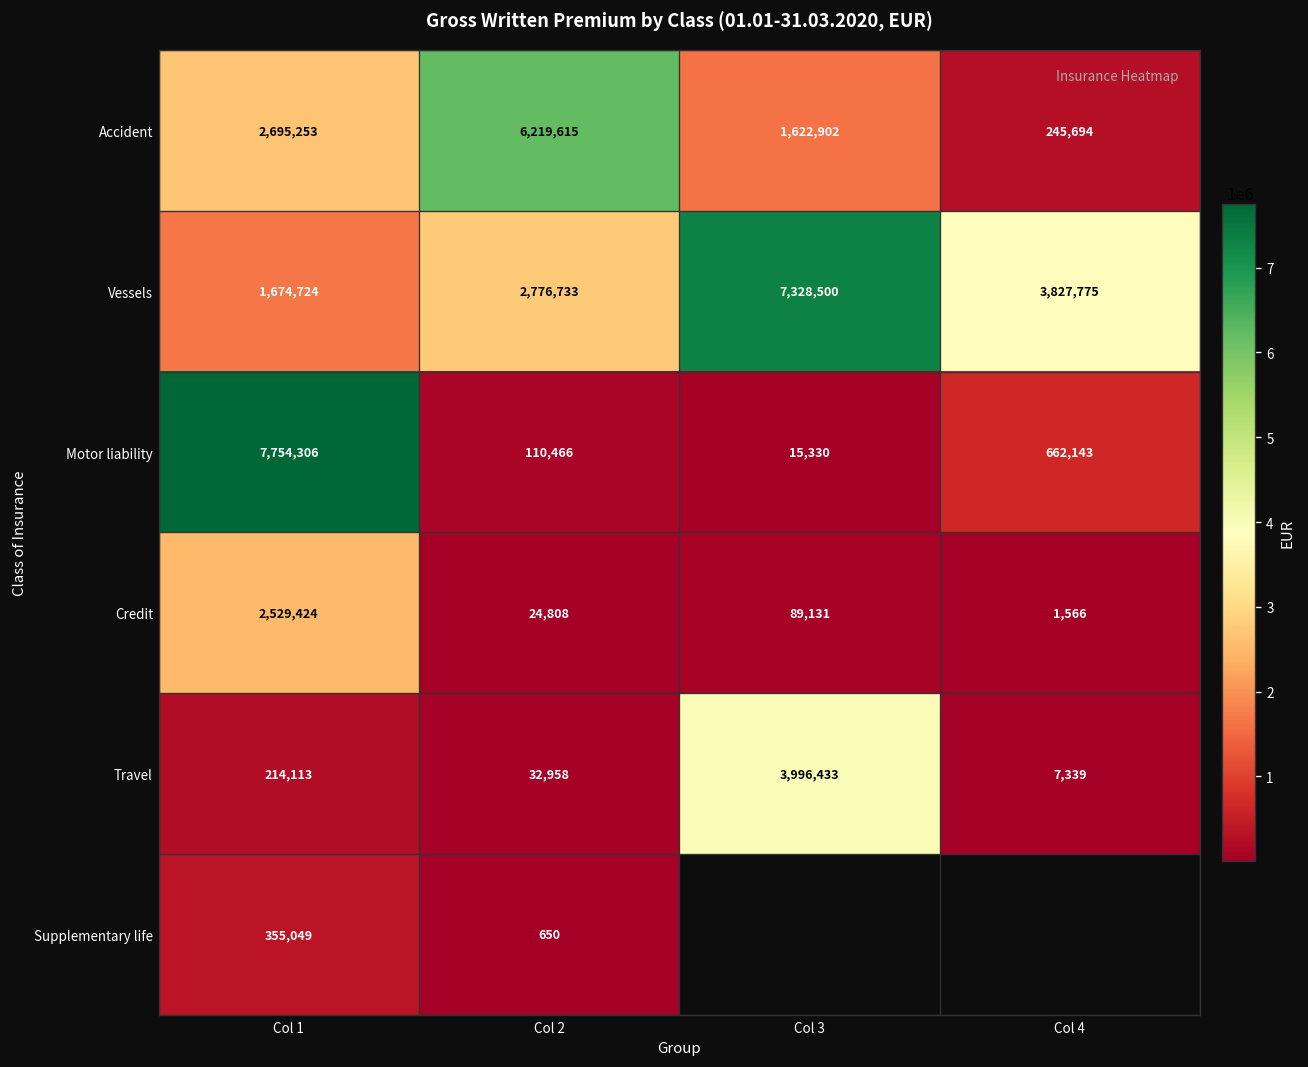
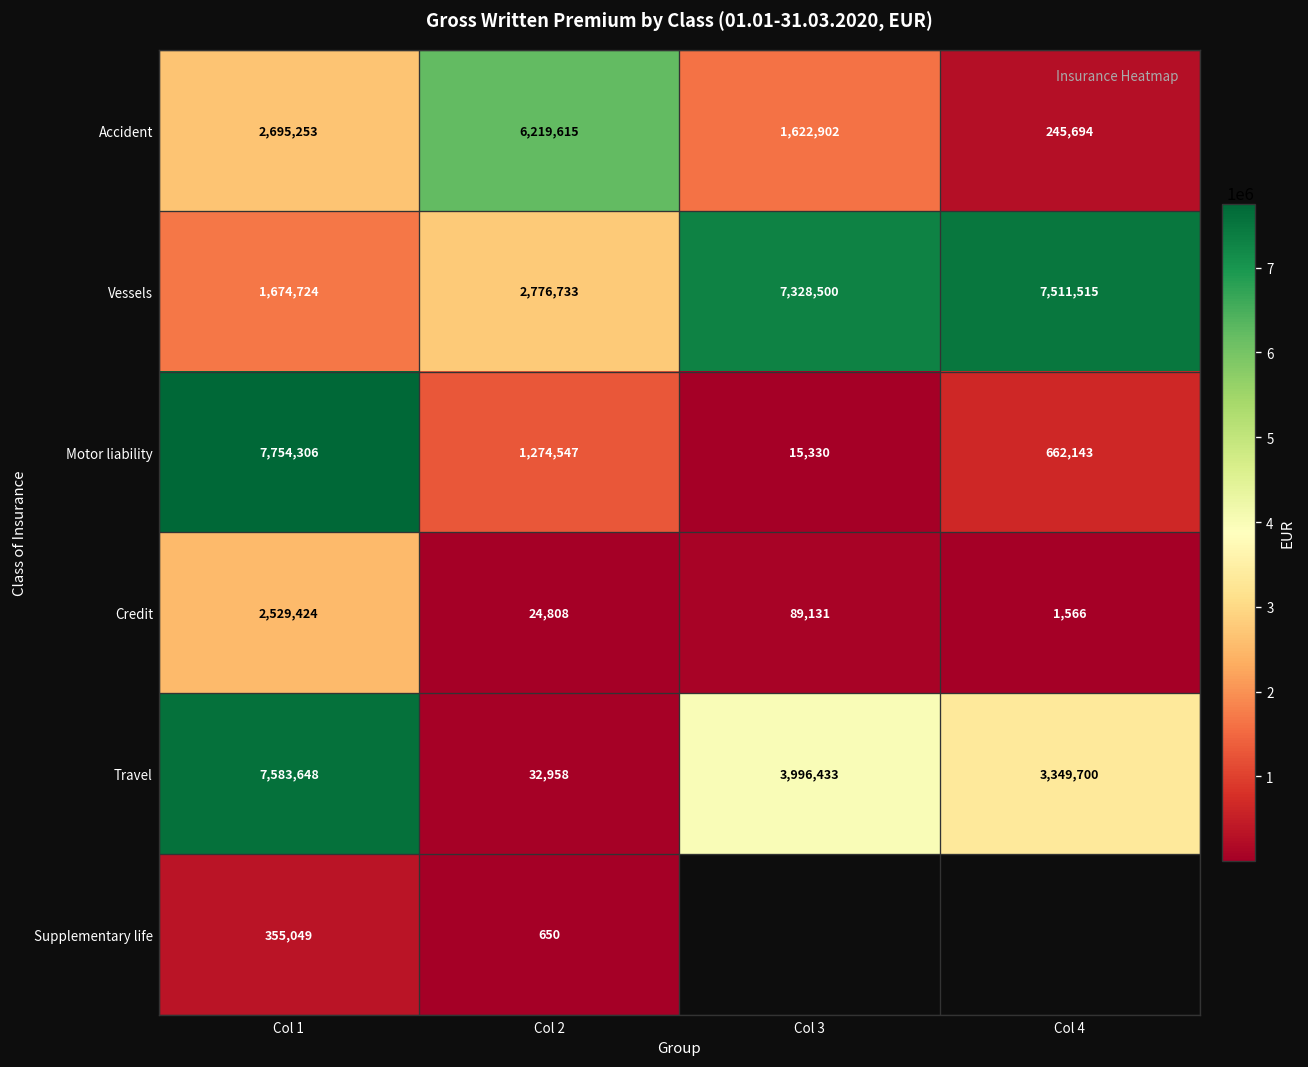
  {
    "Accident": {
      "Col 1": "2,695,253",
      "Col 2": "6,219,615",
      "Col 3": "1,622,902"
    },
    "Vessels": {
      "Col 1": "1,674,724",
      "Col 2": "2,776,733",
      "Col 3": "7,328,500",
-     "Col 4": "3,827,775"
+     "Col 4": "7,511,515"
    },
    "Motor liability": {
      "Col 1": "7,754,306",
-     "Col 2": "110,466",
+     "Col 2": "1,274,547",
      "Col 3": "15,330",
      "Col 4": "662,143"
    },
    "Credit": {
      "Col 1": "2,529,424",
      "Col 2": "24,808",
      "Col 3": "89,131",
      "Col 4": "1,566"
    },
    "Travel": {
-     "Col 1": "214,113",
+     "Col 1": "7,583,648",
      "Col 2": "32,958",
      "Col 3": "3,996,433",
-     "Col 4": "7,339"
+     "Col 4": "3,349,700"
    },
    "Supplementary life": {
      "Col 1": "355,049",
      "Col 2": "650"
    }
  }
